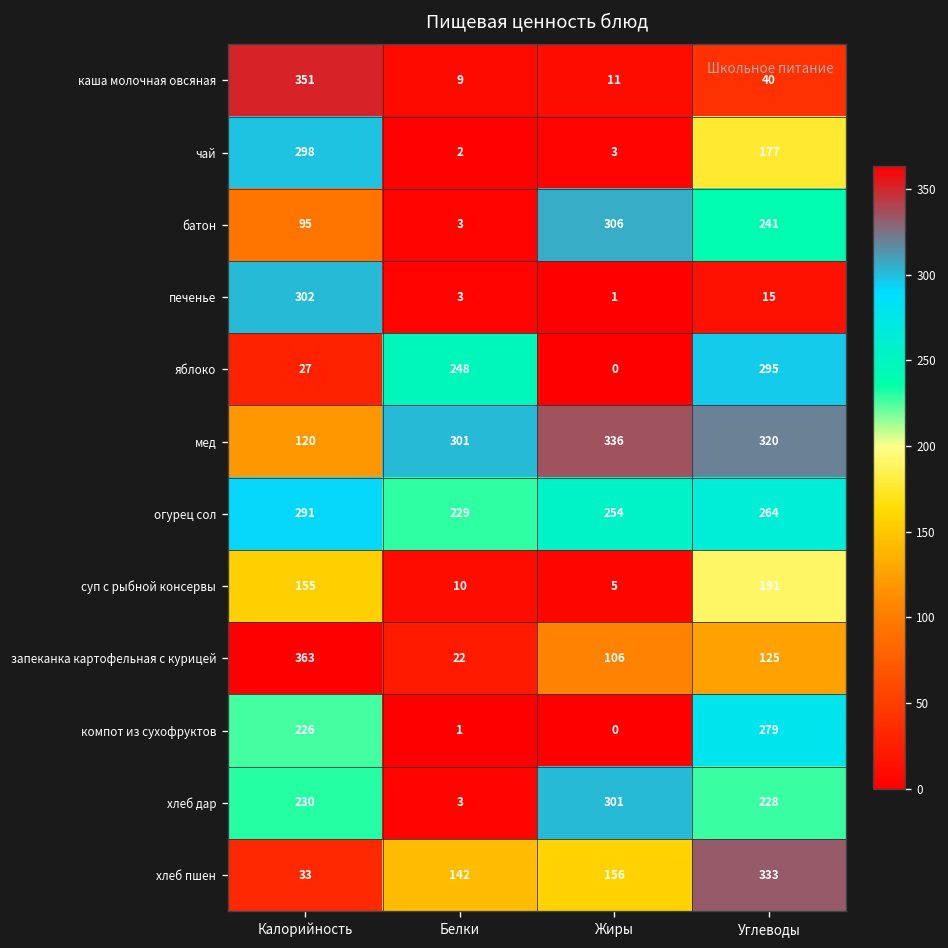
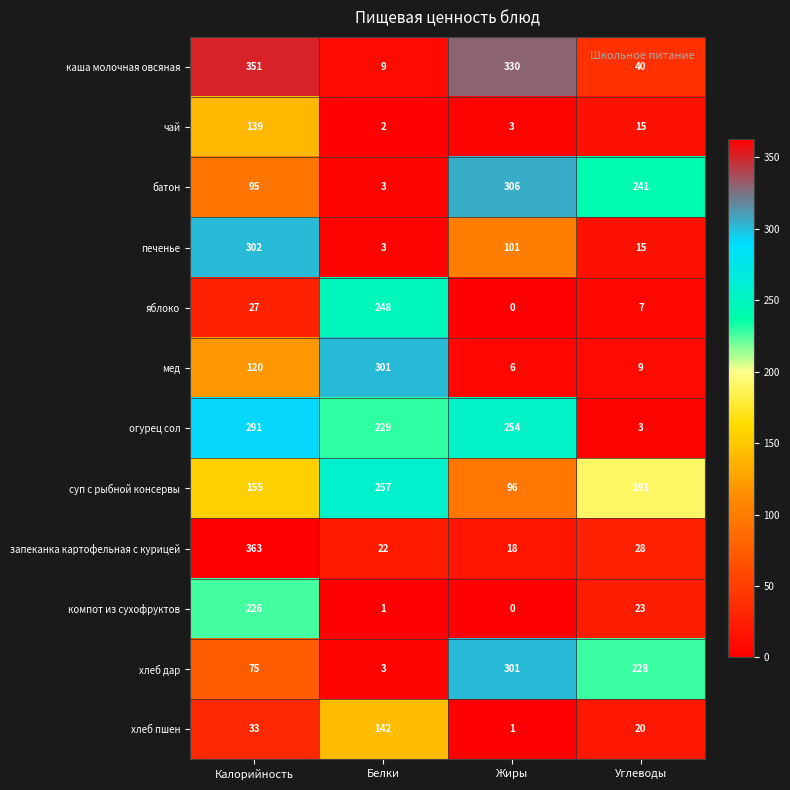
  {
    "каша молочная овсяная": {
      "Калорийность": 351,
      "Белки": 9,
-     "Жиры": 11
+     "Жиры": 330
    },
    "чай": {
-     "Калорийность": 298,
+     "Калорийность": 139,
      "Белки": 2,
      "Жиры": 3,
-     "Углеводы": 177
+     "Углеводы": 15
    },
    "батон": {
      "Калорийность": 95,
      "Белки": 3,
      "Жиры": 306,
      "Углеводы": 241
    },
    "печенье": {
      "Калорийность": 302,
      "Белки": 3,
-     "Жиры": 1,
+     "Жиры": 101,
      "Углеводы": 15
    },
    "яблоко": {
      "Калорийность": 27,
      "Белки": 248,
      "Жиры": 0,
-     "Углеводы": 295
+     "Углеводы": 7
    },
    "мед": {
      "Калорийность": 120,
      "Белки": 301,
-     "Жиры": 336,
-     "Углеводы": 320
+     "Жиры": 6,
+     "Углеводы": 9
    },
    "огурец сол": {
      "Калорийность": 291,
      "Белки": 229,
      "Жиры": 254,
-     "Углеводы": 264
+     "Углеводы": 3
    },
    "суп с рыбной консервы": {
      "Калорийность": 155,
-     "Белки": 10,
-     "Жиры": 5,
+     "Белки": 257,
+     "Жиры": 96,
      "Углеводы": 191
    },
    "запеканка картофельная с курицей": {
      "Калорийность": 363,
      "Белки": 22,
-     "Жиры": 106,
-     "Углеводы": 125
+     "Жиры": 18,
+     "Углеводы": 28
    },
    "компот из сухофруктов": {
      "Калорийность": 226,
      "Белки": 1,
      "Жиры": 0,
-     "Углеводы": 279
+     "Углеводы": 23
    },
    "хлеб дар": {
-     "Калорийность": 230,
+     "Калорийность": 75,
      "Белки": 3,
      "Жиры": 301,
      "Углеводы": 228
    },
    "хлеб пшен": {
      "Калорийность": 33,
      "Белки": 142,
-     "Жиры": 156,
-     "Углеводы": 333
+     "Жиры": 1,
+     "Углеводы": 20
    }
  }
